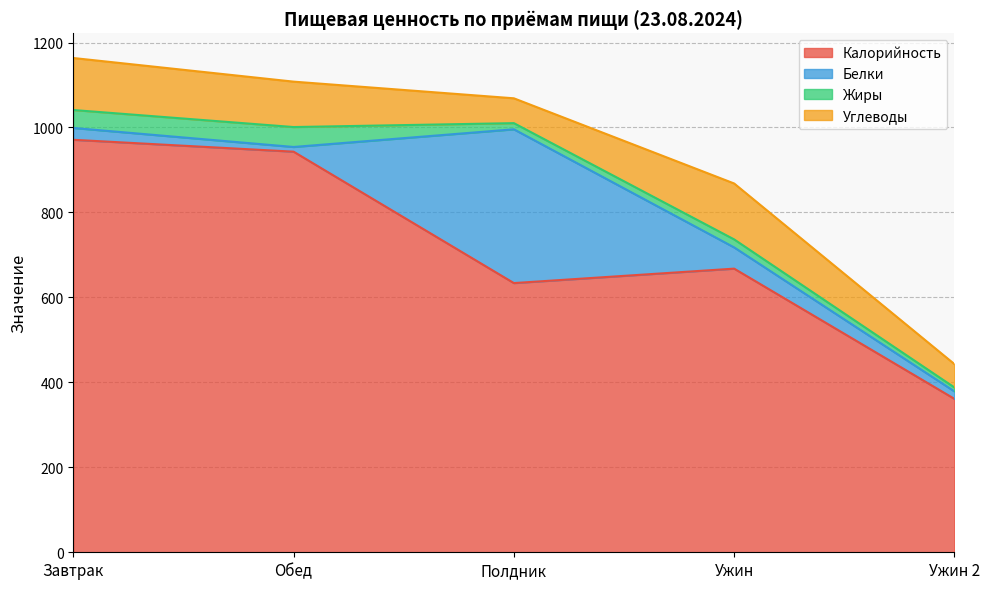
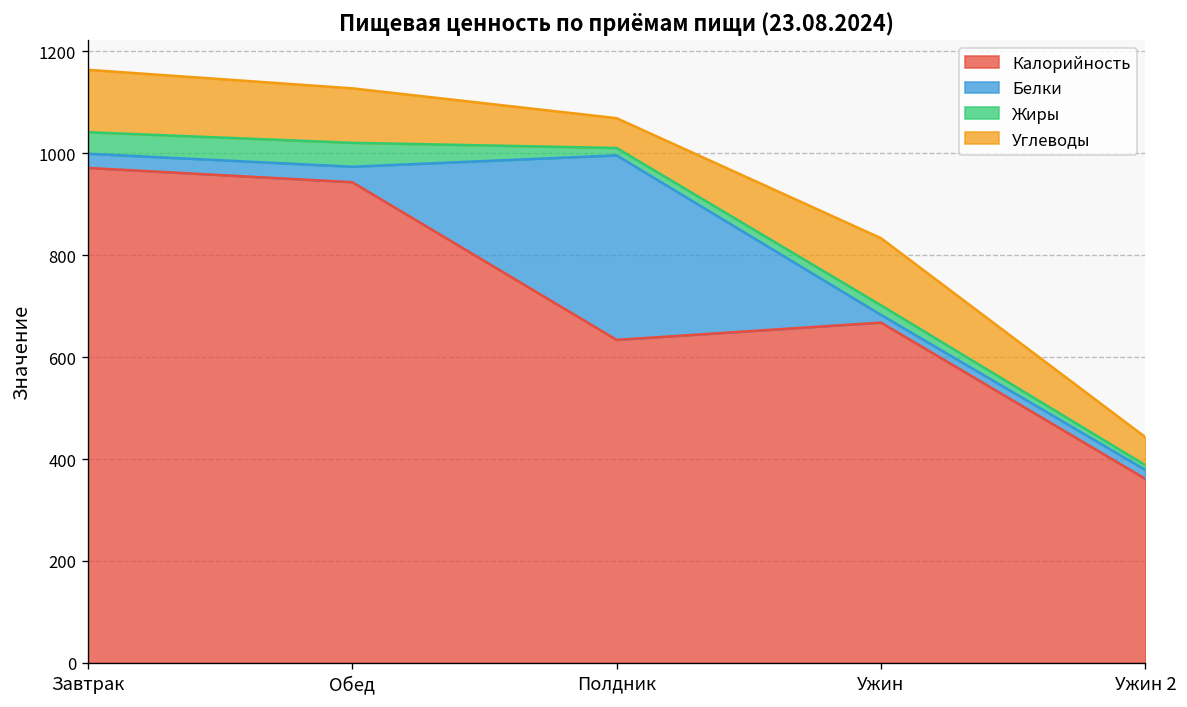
  {
    "Калорийность": {
      "Завтрак": 970,
      "Обед": 940,
      "Полдник": 630,
      "Ужин": 670,
      "Ужин 2": 360
    },
    "Белки": {
      "Завтрак": 30,
-     "Обед": 10,
+     "Обед": 30,
      "Полдник": 360,
-     "Ужин": 50,
+     "Ужин": 20,
      "Ужин 2": 20
    },
    "Жиры": {
      "Завтрак": 40,
      "Обед": 50,
      "Полдник": 10,
      "Ужин": 20,
      "Ужин 2": 10
    },
    "Углеводы": {
      "Завтрак": 120,
      "Обед": 110,
      "Полдник": 60,
      "Ужин": 130,
      "Ужин 2": 60
    }
  }
